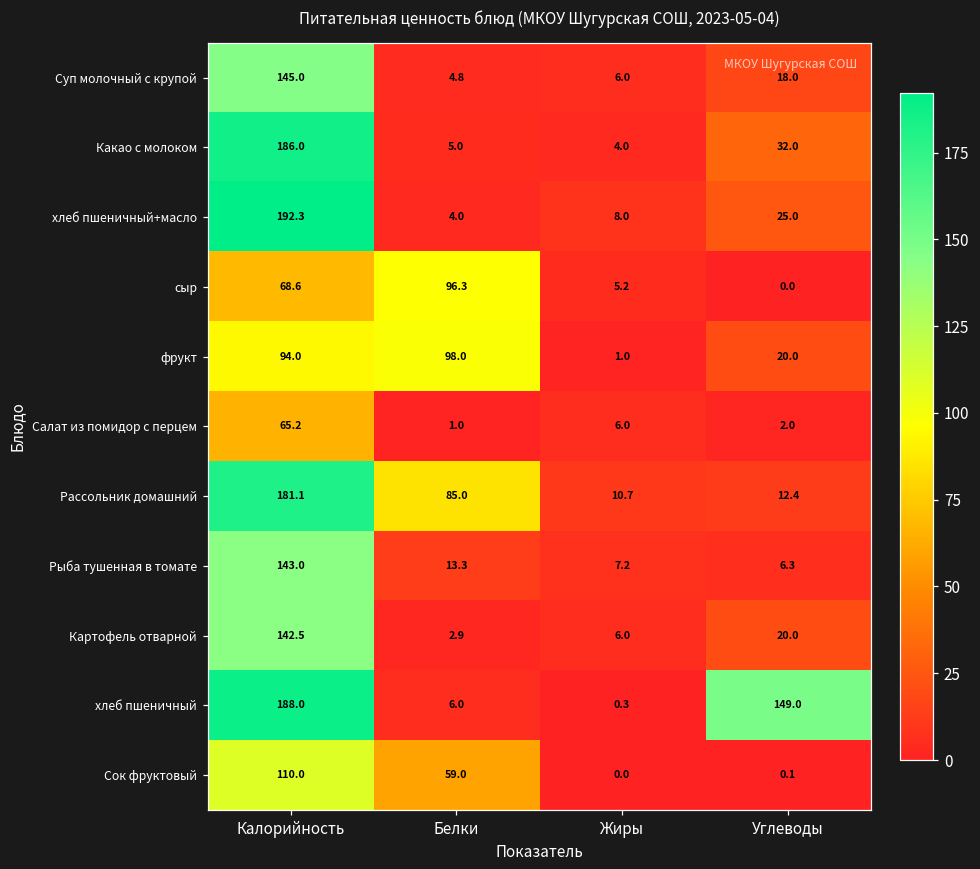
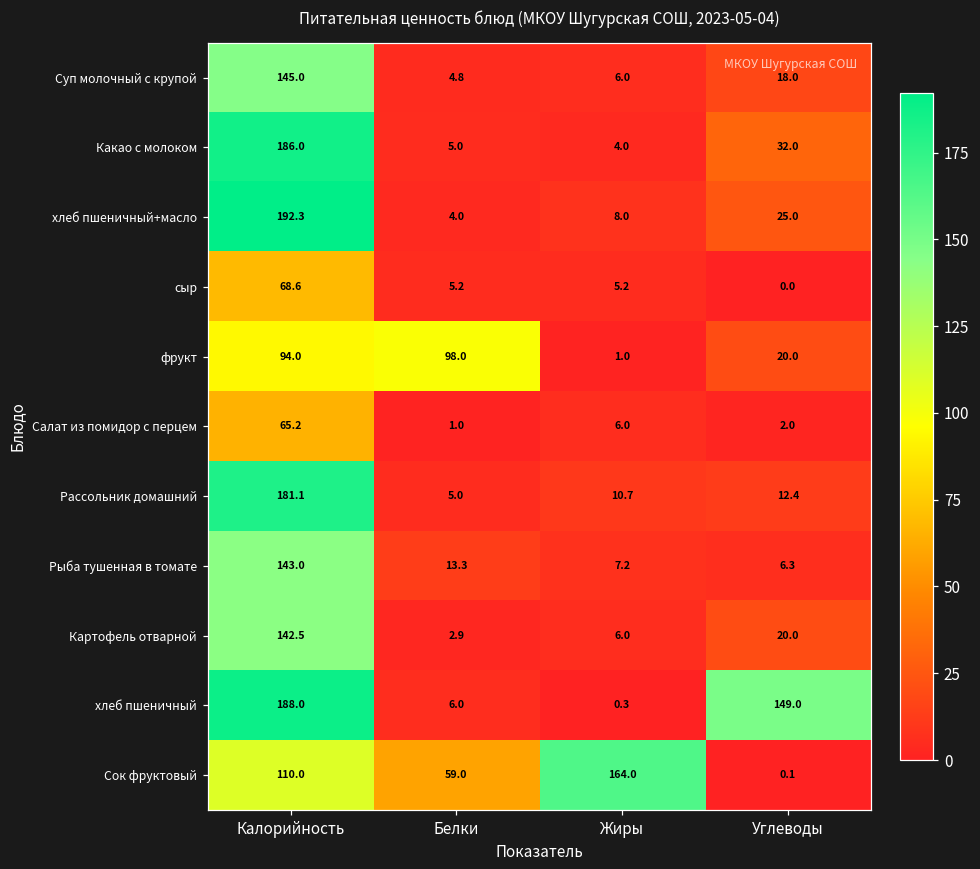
  {
    "Суп молочный с крупой": {
      "Калорийность": 145.0,
      "Белки": 4.8,
      "Жиры": 6.0
    },
    "Какао с молоком": {
      "Калорийность": 186.0,
      "Белки": 5.0,
      "Жиры": 4.0,
      "Углеводы": 32.0
    },
    "хлеб пшеничный+масло": {
      "Калорийность": 192.3,
      "Белки": 4.0,
      "Жиры": 8.0,
      "Углеводы": 25.0
    },
    "сыр": {
      "Калорийность": 68.6,
-     "Белки": 96.3,
+     "Белки": 5.2,
      "Жиры": 5.2,
      "Углеводы": 0.0
    },
    "фрукт": {
      "Калорийность": 94.0,
      "Белки": 98.0,
      "Жиры": 1.0,
      "Углеводы": 20.0
    },
    "Салат из помидор с перцем": {
      "Калорийность": 65.2,
      "Белки": 1.0,
      "Жиры": 6.0,
      "Углеводы": 2.0
    },
    "Рассольник домашний": {
      "Калорийность": 181.1,
-     "Белки": 85.0,
+     "Белки": 5.0,
      "Жиры": 10.7,
      "Углеводы": 12.4
    },
    "Рыба тушенная в томате": {
      "Калорийность": 143.0,
      "Белки": 13.3,
      "Жиры": 7.2,
      "Углеводы": 6.3
    },
    "Картофель отварной": {
      "Калорийность": 142.5,
      "Белки": 2.9,
      "Жиры": 6.0,
      "Углеводы": 20.0
    },
    "хлеб пшеничный": {
      "Калорийность": 188.0,
      "Белки": 6.0,
      "Жиры": 0.3,
      "Углеводы": 149.0
    },
    "Сок фруктовый": {
      "Калорийность": 110.0,
      "Белки": 59.0,
-     "Жиры": 0.0,
+     "Жиры": 164.0,
      "Углеводы": 0.1
    }
  }
